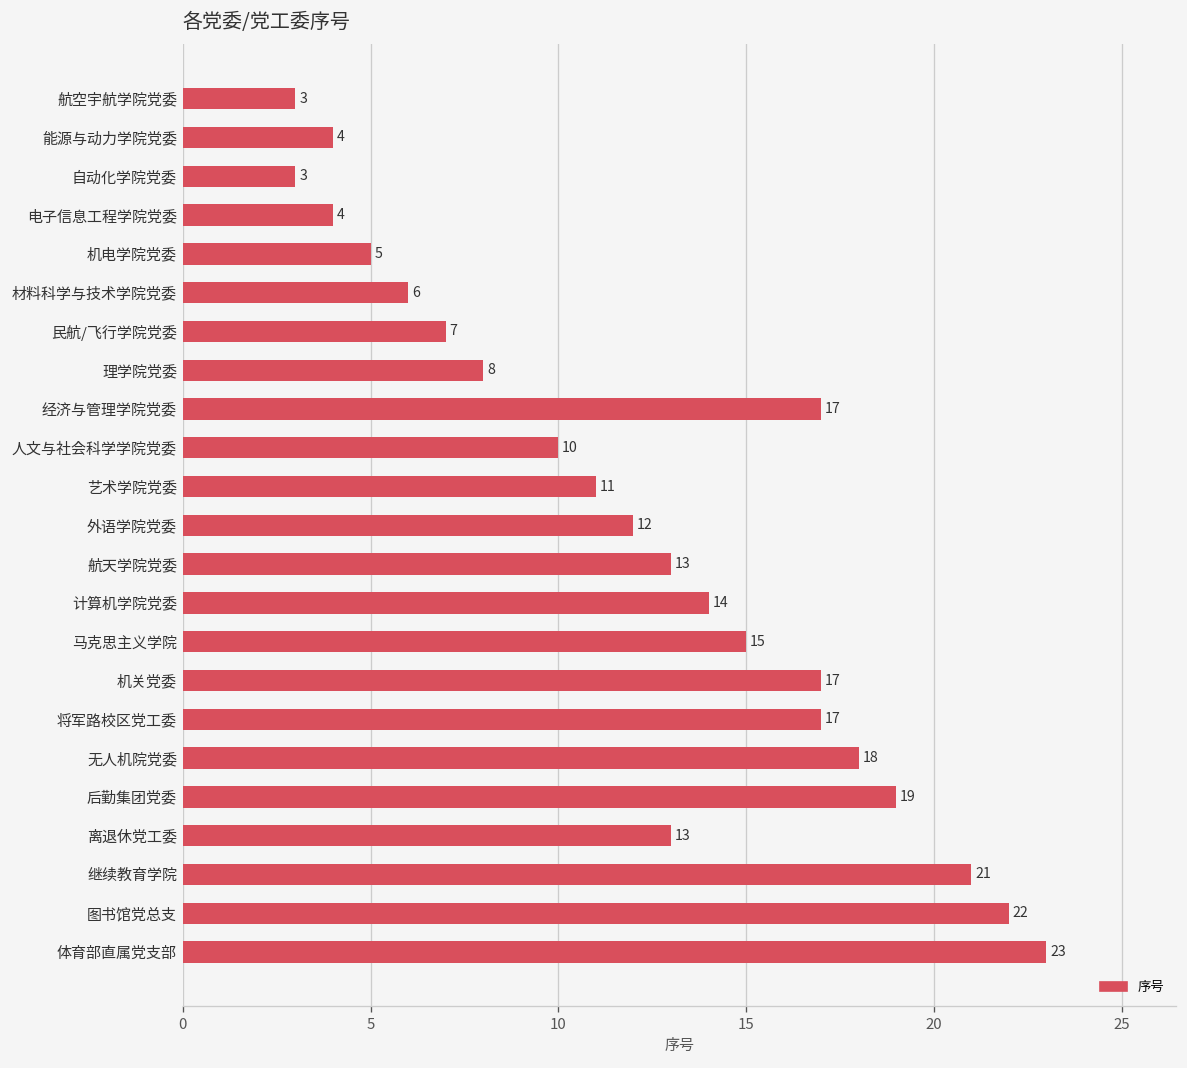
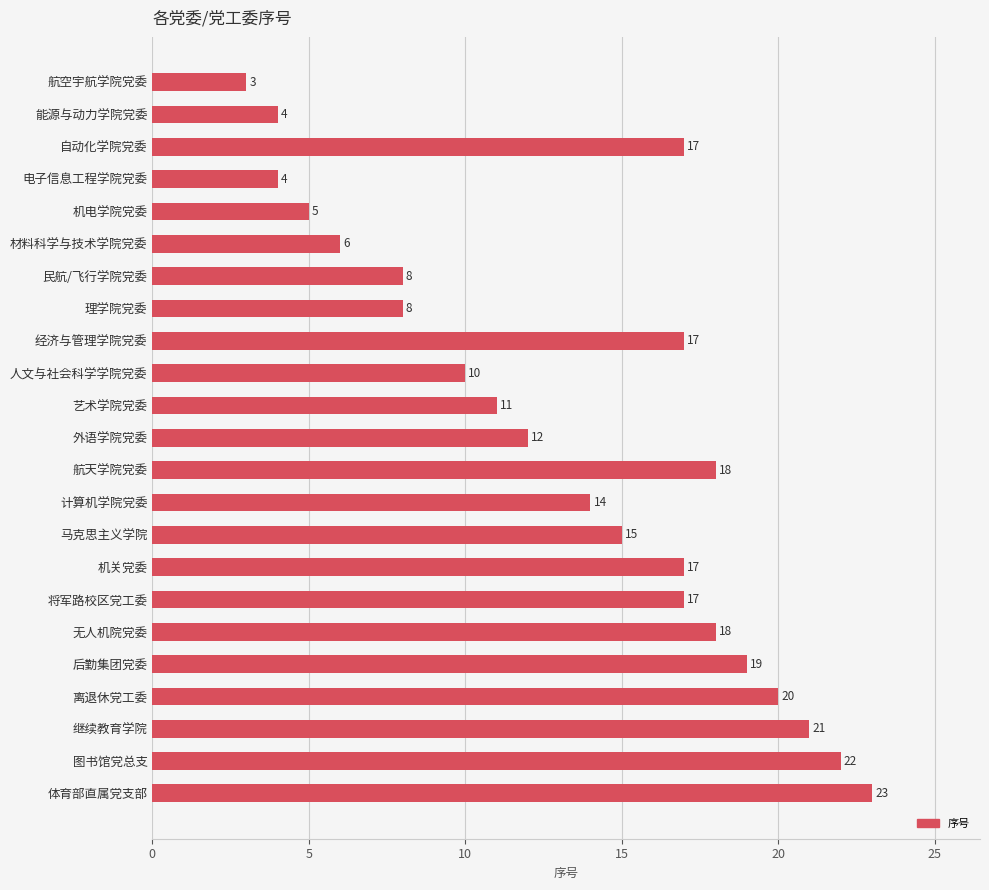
  {
    "航空宇航学院党委": 3,
    "能源与动力学院党委": 4,
-   "自动化学院党委": 3,
+   "自动化学院党委": 17,
    "电子信息工程学院党委": 4,
    "机电学院党委": 5,
    "材料科学与技术学院党委": 6,
-   "民航/飞行学院党委": 7,
+   "民航/飞行学院党委": 8,
    "理学院党委": 8,
    "经济与管理学院党委": 17,
    "人文与社会科学学院党委": 10,
    "艺术学院党委": 11,
    "外语学院党委": 12,
-   "航天学院党委": 13,
+   "航天学院党委": 18,
    "计算机学院党委": 14,
    "马克思主义学院": 15,
    "机关党委": 17,
    "将军路校区党工委": 17,
    "无人机院党委": 18,
    "后勤集团党委": 19,
-   "离退休党工委": 13,
+   "离退休党工委": 20,
    "继续教育学院": 21,
    "图书馆党总支": 22,
    "体育部直属党支部": 23
  }
